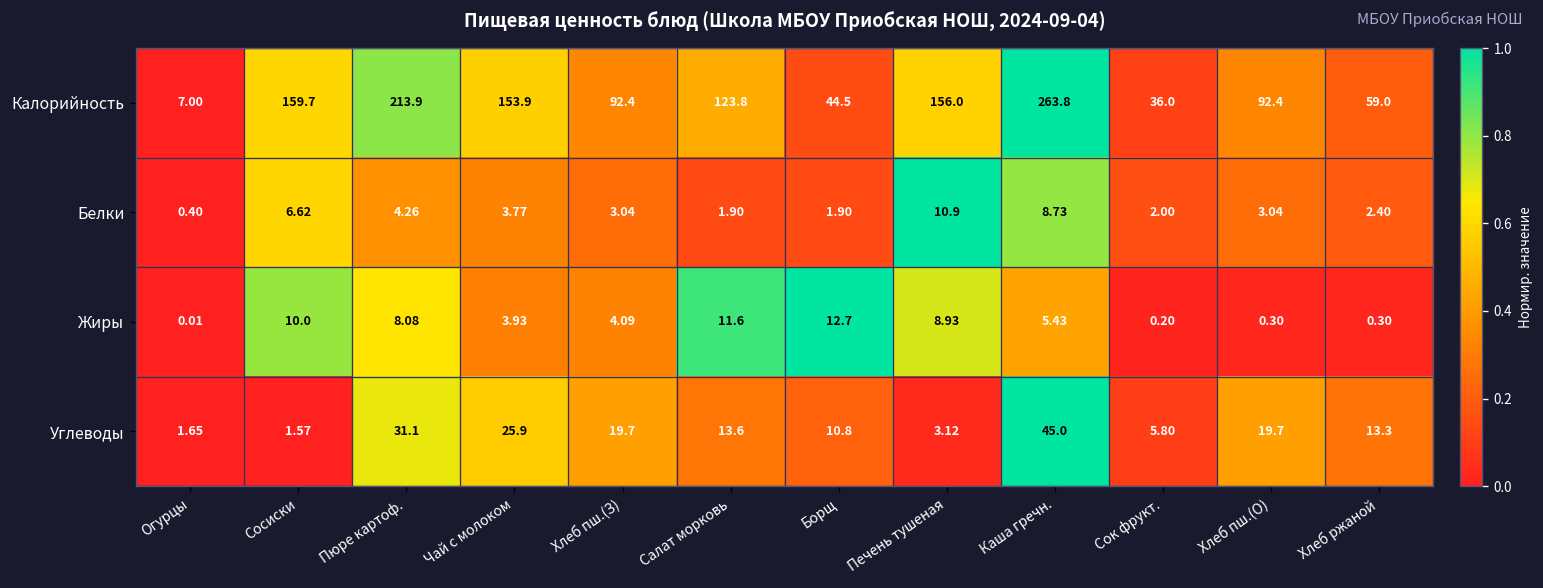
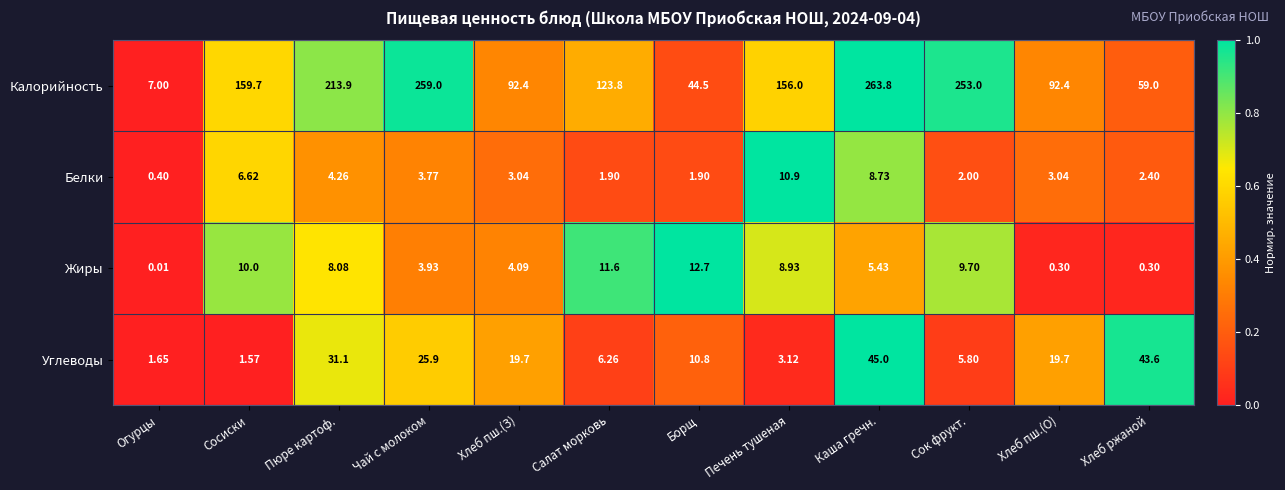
  {
    "Калорийность": {
      "Огурцы": 7.00,
      "Сосиски": 159.7,
      "Пюре картоф.": 213.9,
-     "Чай с молоком": 153.9,
+     "Чай с молоком": 259.0,
      "Хлеб пш.(З)": 92.4,
      "Салат морковь": 123.8,
      "Борщ": 44.5,
      "Печень тушеная": 156.0,
      "Каша гречн.": 263.8,
-     "Сок фрукт.": 36.0,
+     "Сок фрукт.": 253.0,
      "Хлеб пш.(О)": 92.4,
      "Хлеб ржаной": 59.0
    },
    "Белки": {
      "Огурцы": 0.40,
      "Сосиски": 6.62,
      "Пюре картоф.": 4.26,
      "Чай с молоком": 3.77,
      "Хлеб пш.(З)": 3.04,
      "Салат морковь": 1.90,
      "Борщ": 1.90,
      "Печень тушеная": 10.9,
      "Каша гречн.": 8.73,
      "Сок фрукт.": 2.00,
      "Хлеб пш.(О)": 3.04,
      "Хлеб ржаной": 2.40
    },
    "Жиры": {
      "Огурцы": 0.01,
      "Сосиски": 10.0,
      "Пюре картоф.": 8.08,
      "Чай с молоком": 3.93,
      "Хлеб пш.(З)": 4.09,
      "Салат морковь": 11.6,
      "Борщ": 12.7,
      "Печень тушеная": 8.93,
      "Каша гречн.": 5.43,
-     "Сок фрукт.": 0.20,
+     "Сок фрукт.": 9.70,
      "Хлеб пш.(О)": 0.30,
      "Хлеб ржаной": 0.30
    },
    "Углеводы": {
      "Огурцы": 1.65,
      "Сосиски": 1.57,
      "Пюре картоф.": 31.1,
      "Чай с молоком": 25.9,
      "Хлеб пш.(З)": 19.7,
-     "Салат морковь": 13.6,
+     "Салат морковь": 6.26,
      "Борщ": 10.8,
      "Печень тушеная": 3.12,
      "Каша гречн.": 45.0,
      "Сок фрукт.": 5.80,
      "Хлеб пш.(О)": 19.7,
-     "Хлеб ржаной": 13.3
+     "Хлеб ржаной": 43.6
    }
  }
